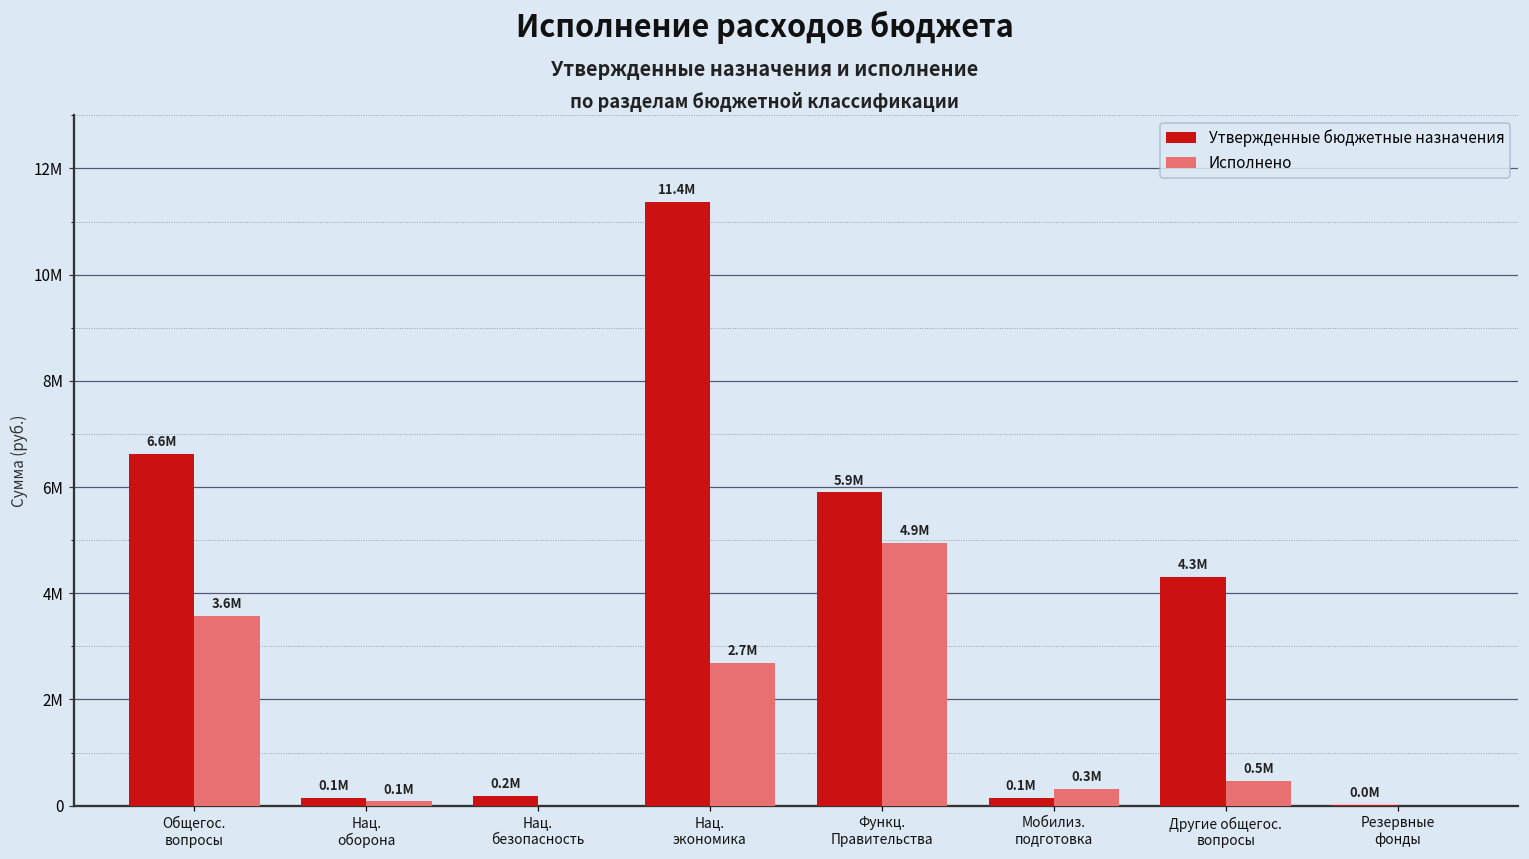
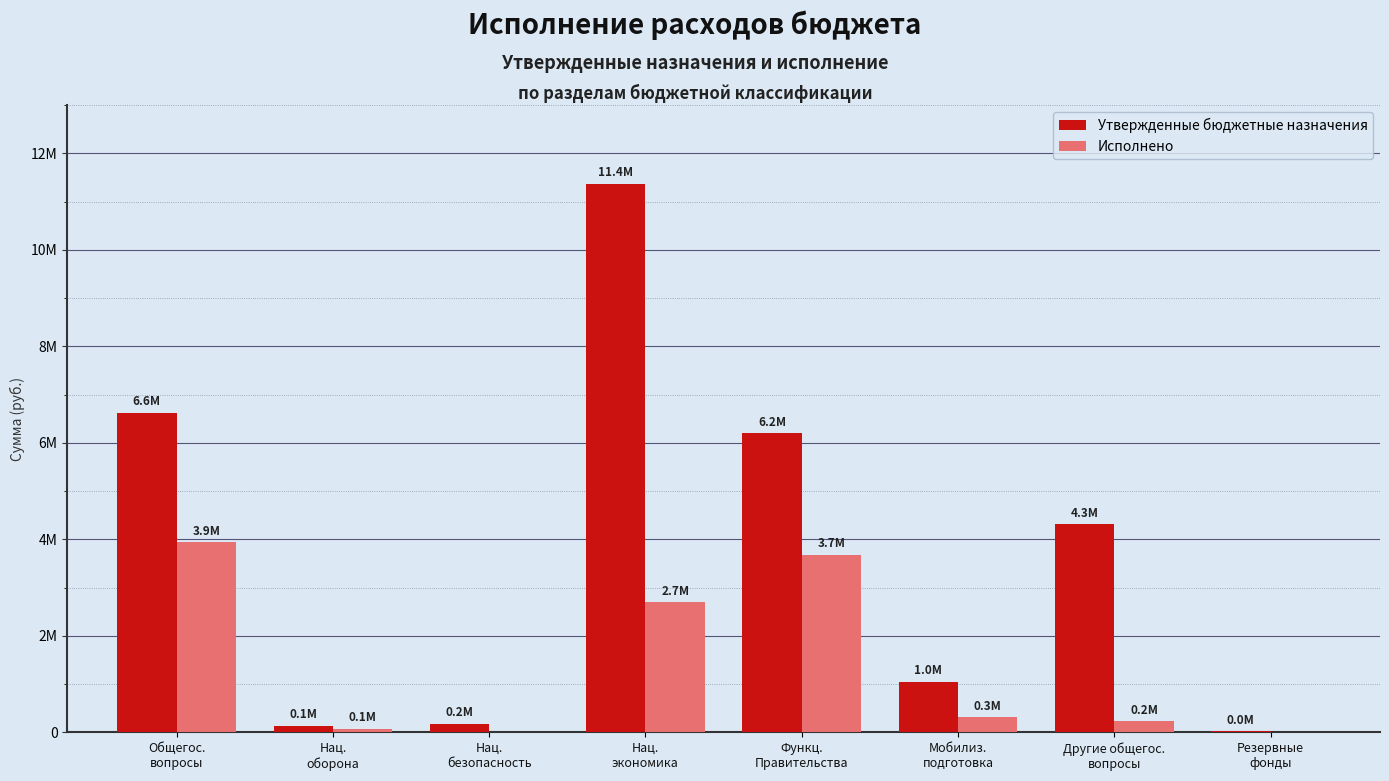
  {
    "Утвержденные бюджетные назначения": {
-     "Функц. Правительства": "5.9М",
-     "Мобилиз. подготовка": "0.1М"
+     "Функц. Правительства": "6.2М",
+     "Мобилиз. подготовка": "1.0М"
    },
    "Исполнено": {
-     "Общегос. вопросы": "3.6М",
-     "Функц. Правительства": "4.9М",
-     "Другие общегос. вопросы": "0.5М"
+     "Общегос. вопросы": "3.9М",
+     "Функц. Правительства": "3.7М",
+     "Другие общегос. вопросы": "0.2М"
    }
  }
